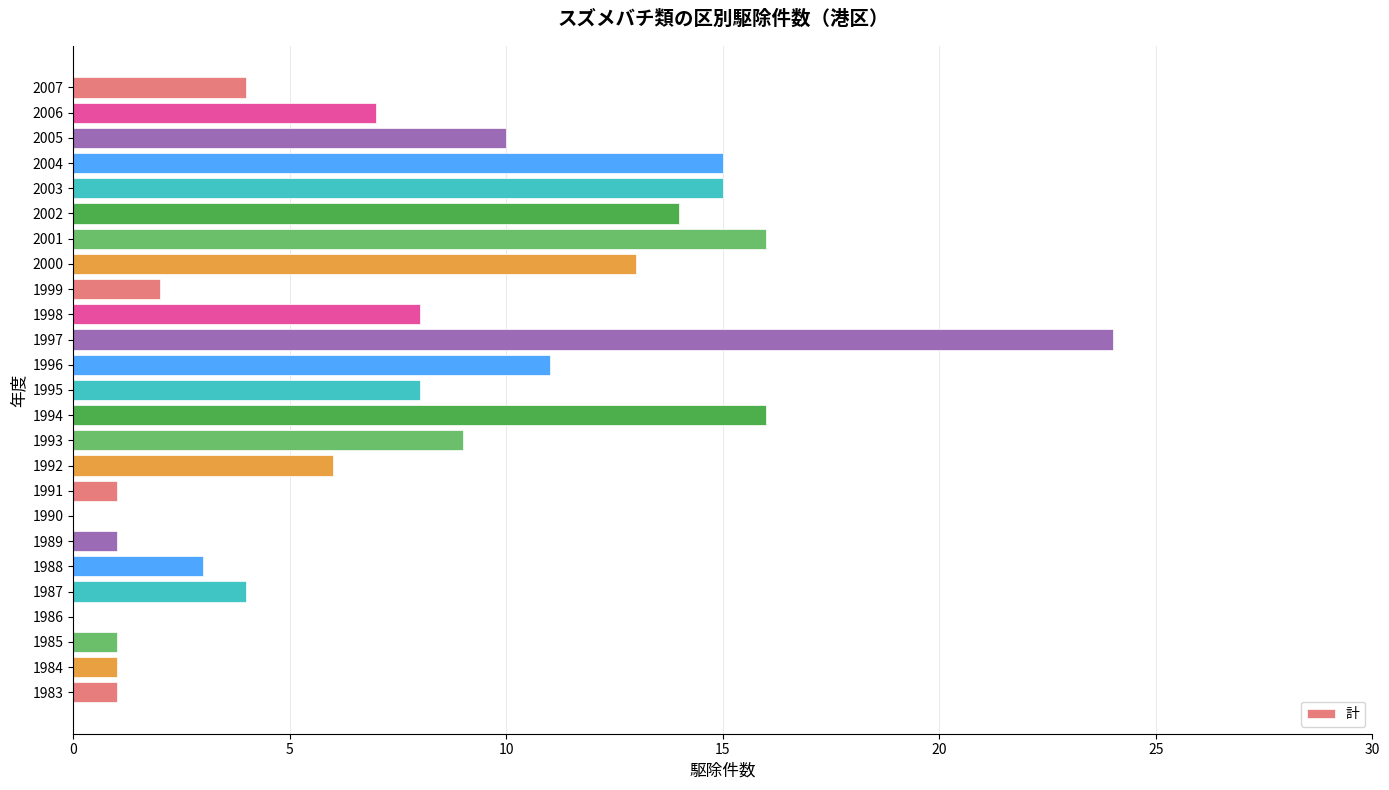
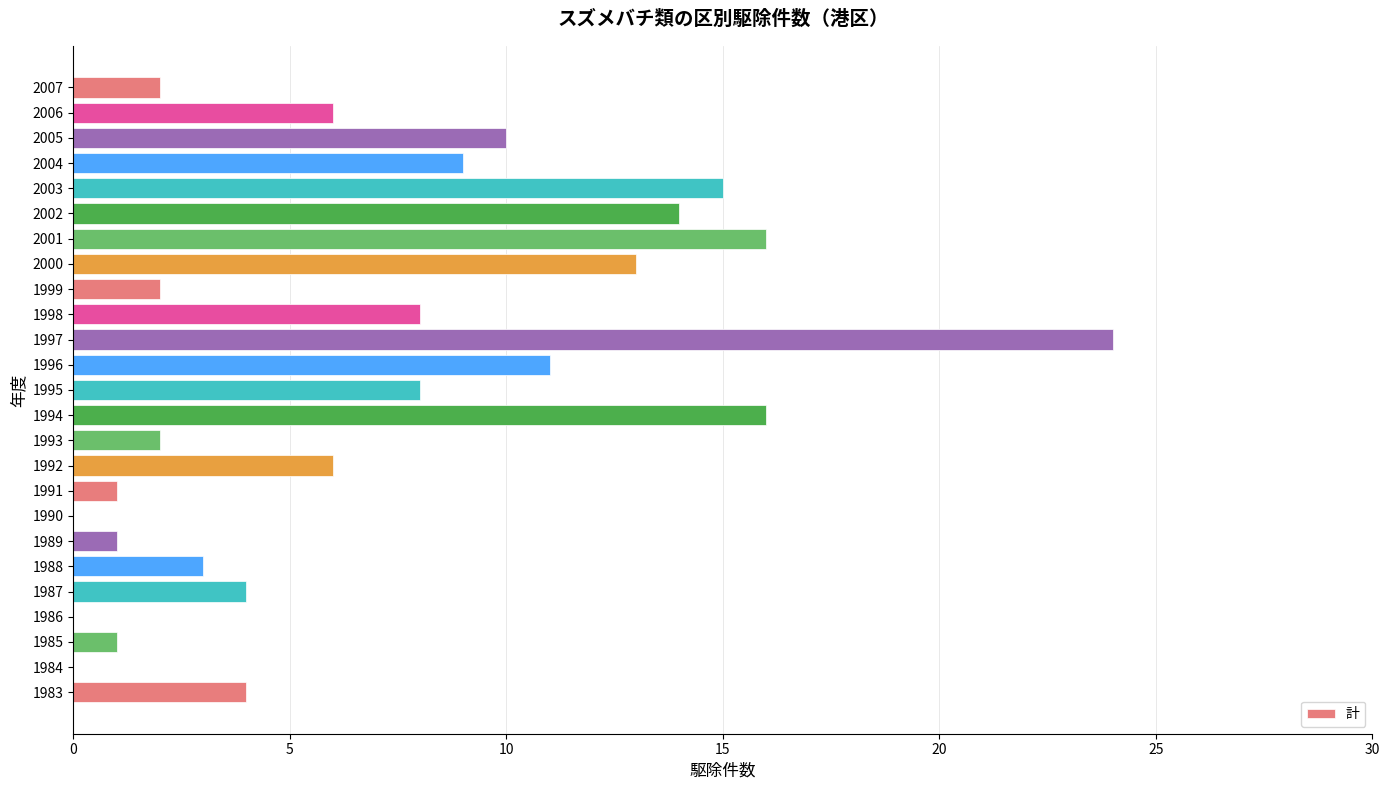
  {
-   "2007": 4,
-   "2006": 7,
+   "2007": 2,
+   "2006": 6,
    "2005": 10,
-   "2004": 15,
+   "2004": 9,
    "2003": 15,
    "2002": 14,
    "2001": 16,
    "2000": 13,
    "1999": 2,
    "1998": 8,
    "1997": 24,
    "1996": 11,
    "1995": 8,
    "1994": 16,
-   "1993": 9,
+   "1993": 2,
    "1992": 6,
    "1991": 1,
    "1990": 0,
    "1989": 1,
    "1988": 3,
    "1987": 4,
    "1986": 0,
    "1985": 1,
-   "1984": 1,
-   "1983": 1
+   "1984": 0,
+   "1983": 4
  }
